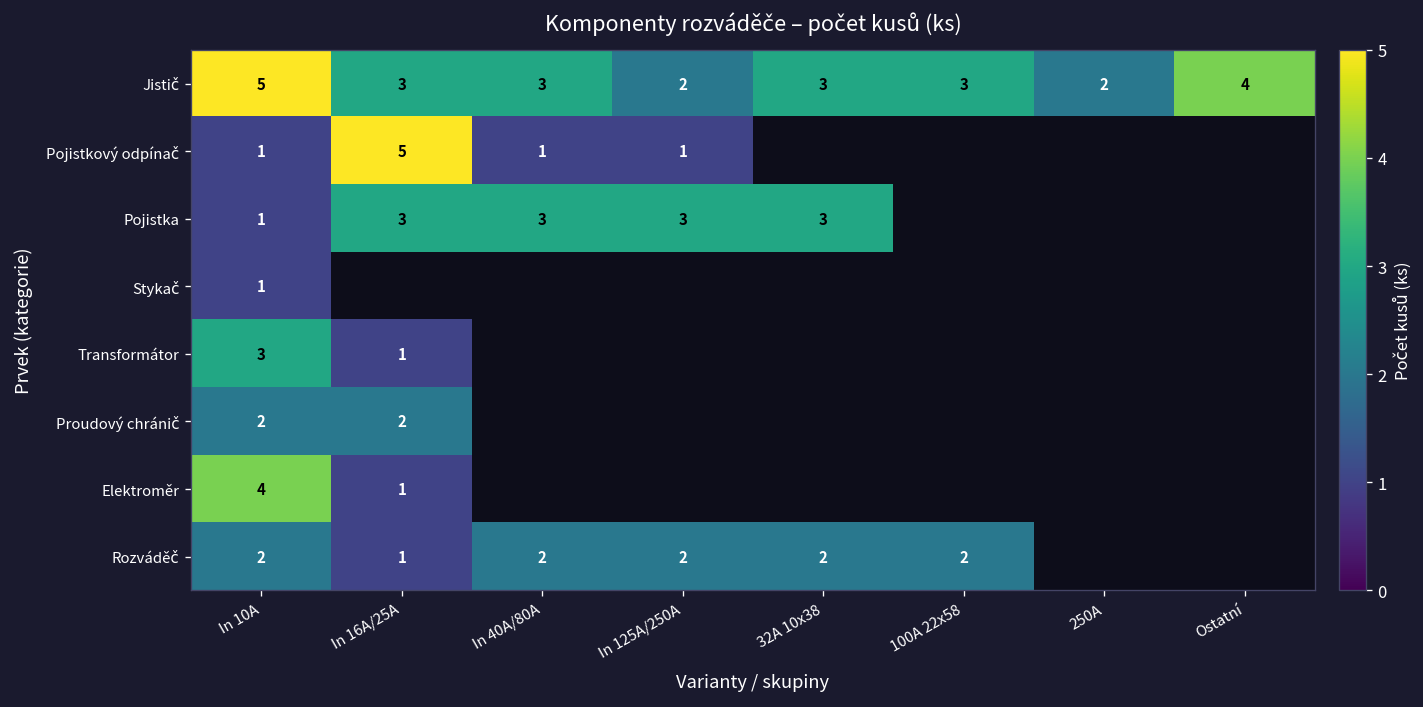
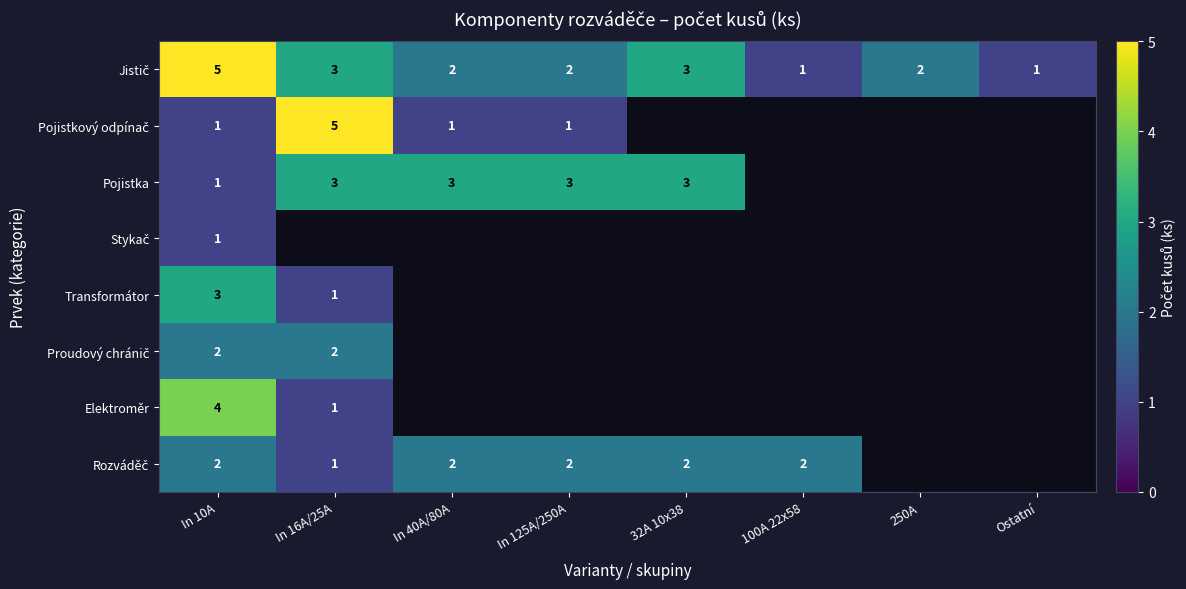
  {
    "Jistič": {
      "In 10A": 5,
      "In 16A/25A": 3,
-     "In 40A/80A": 3,
+     "In 40A/80A": 2,
      "In 125A/250A": 2,
      "32A 10x38": 3,
-     "100A 22x58": 3,
+     "100A 22x58": 1,
      "250A": 2,
-     "Ostatní": 4
+     "Ostatní": 1
    },
    "Pojistkový odpínač": {
      "In 10A": 1,
      "In 16A/25A": 5,
      "In 40A/80A": 1,
      "In 125A/250A": 1
    },
    "Pojistka": {
      "In 10A": 1,
      "In 16A/25A": 3,
      "In 40A/80A": 3,
      "In 125A/250A": 3,
      "32A 10x38": 3
    },
    "Stykač": {
      "In 10A": 1
    },
    "Transformátor": {
      "In 10A": 3,
      "In 16A/25A": 1
    },
    "Proudový chránič": {
      "In 10A": 2,
      "In 16A/25A": 2
    },
    "Elektroměr": {
      "In 10A": 4,
      "In 16A/25A": 1
    },
    "Rozváděč": {
      "In 10A": 2,
      "In 16A/25A": 1,
      "In 40A/80A": 2,
      "In 125A/250A": 2,
      "32A 10x38": 2,
      "100A 22x58": 2
    }
  }
